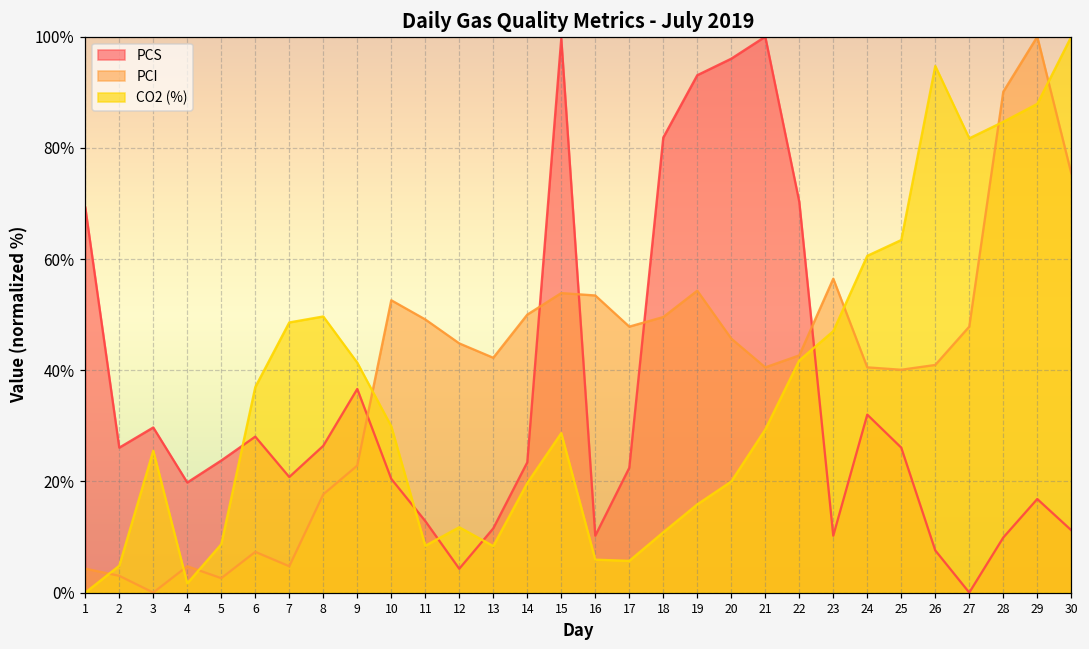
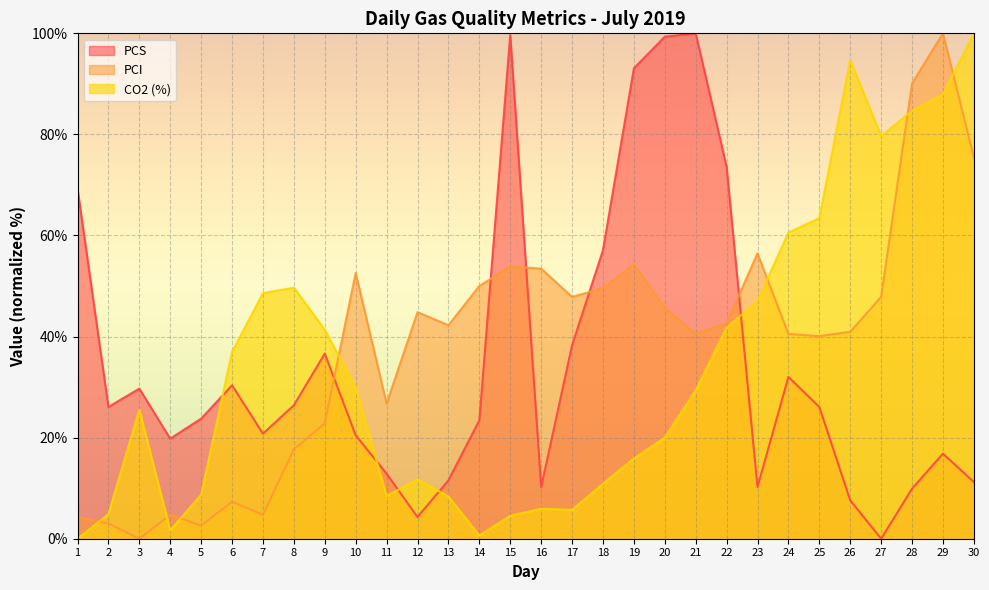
  {
    "PCS": {
      "1": "69%",
      "2": "26%",
      "3": "30%",
      "4": "20%",
      "5": "24%",
-     "6": "28%",
+     "6": "30%",
      "7": "21%",
      "8": "26%",
      "9": "37%",
      "10": "20%",
      "11": "13%",
      "12": "4%",
      "13": "12%",
      "14": "23%",
      "15": "100%",
      "16": "10%",
-     "17": "22%",
-     "18": "82%",
+     "17": "38%",
+     "18": "57%",
      "19": "93%",
-     "20": "96%",
+     "20": "99%",
      "21": "100%",
-     "22": "70%",
+     "22": "74%",
      "23": "10%",
      "24": "32%",
      "25": "26%",
      "26": "8%",
      "27": "0%",
      "28": "10%",
      "29": "17%",
      "30": "11%"
    },
    "PCI": {
      "1": "4%",
      "2": "3%",
      "3": "0%",
      "4": "5%",
      "5": "3%",
      "6": "7%",
      "7": "5%",
      "8": "18%",
      "9": "23%",
      "10": "53%",
-     "11": "49%",
+     "11": "27%",
      "12": "45%",
      "13": "42%",
      "14": "50%",
      "15": "54%",
      "16": "53%",
      "17": "48%",
      "18": "50%",
      "19": "54%",
      "20": "46%",
      "21": "41%",
      "22": "43%",
      "23": "56%",
      "24": "41%",
      "25": "40%",
      "26": "41%",
      "27": "48%",
      "28": "90%",
      "29": "100%",
      "30": "75%"
    },
    "CO2 (%)": {
      "1": "0%",
      "2": "5%",
      "3": "26%",
      "4": "2%",
      "5": "9%",
      "6": "37%",
      "7": "49%",
      "8": "50%",
      "9": "41%",
      "10": "30%",
      "11": "8%",
      "12": "12%",
      "13": "8%",
-     "14": "20%",
-     "15": "29%",
+     "14": "1%",
+     "15": "5%",
      "16": "6%",
      "17": "6%",
      "18": "11%",
      "19": "16%",
      "20": "20%",
      "21": "29%",
      "22": "42%",
      "23": "47%",
      "24": "61%",
      "25": "63%",
      "26": "95%",
-     "27": "82%",
+     "27": "80%",
      "28": "85%",
      "29": "88%",
      "30": "100%"
    }
  }
